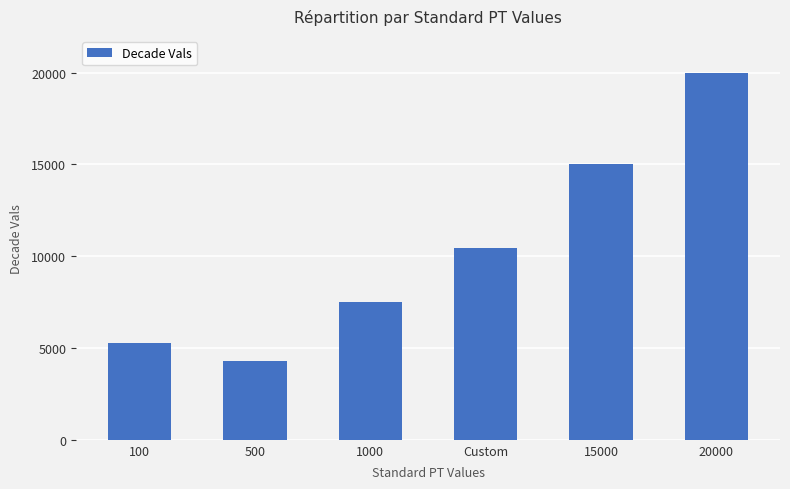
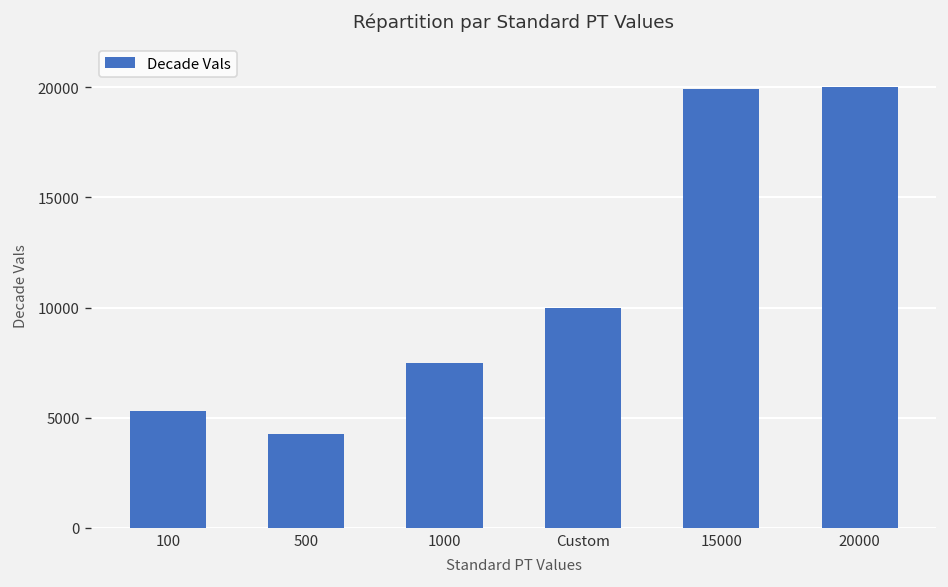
  {
    "100": 5300,
    "500": 4300,
    "1000": 7500,
-   "Custom": 10500,
-   "15000": 15000,
+   "Custom": 10000,
+   "15000": 19900,
    "20000": 20000
  }
